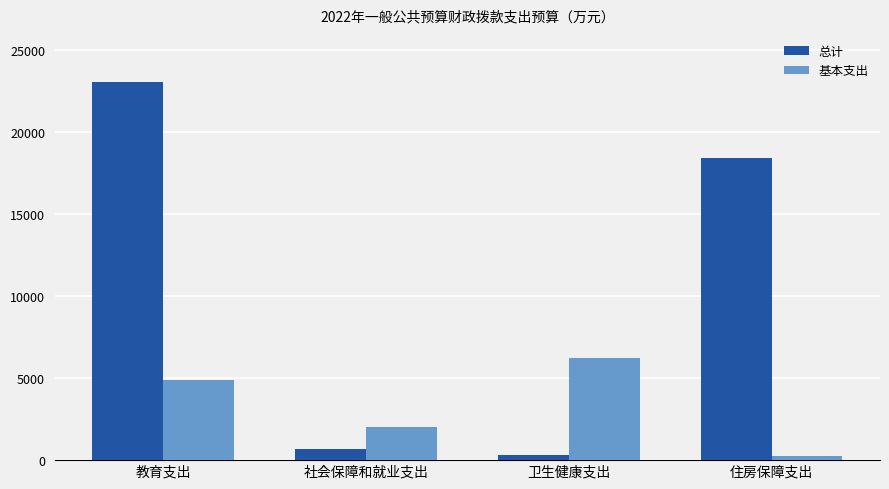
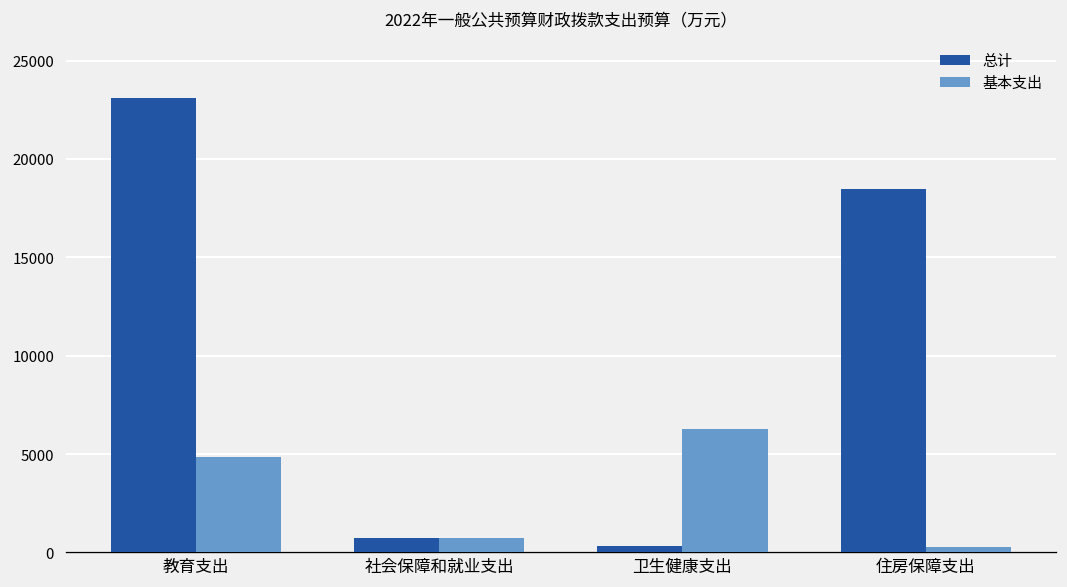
  {
    "总计": {
      "教育支出": 23100,
      "社会保障和就业支出": 700,
      "卫生健康支出": 300,
      "住房保障支出": 18500
    },
    "基本支出": {
      "教育支出": 4900,
-     "社会保障和就业支出": 2000,
+     "社会保障和就业支出": 700,
      "卫生健康支出": 6300,
      "住房保障支出": 300
    }
  }
